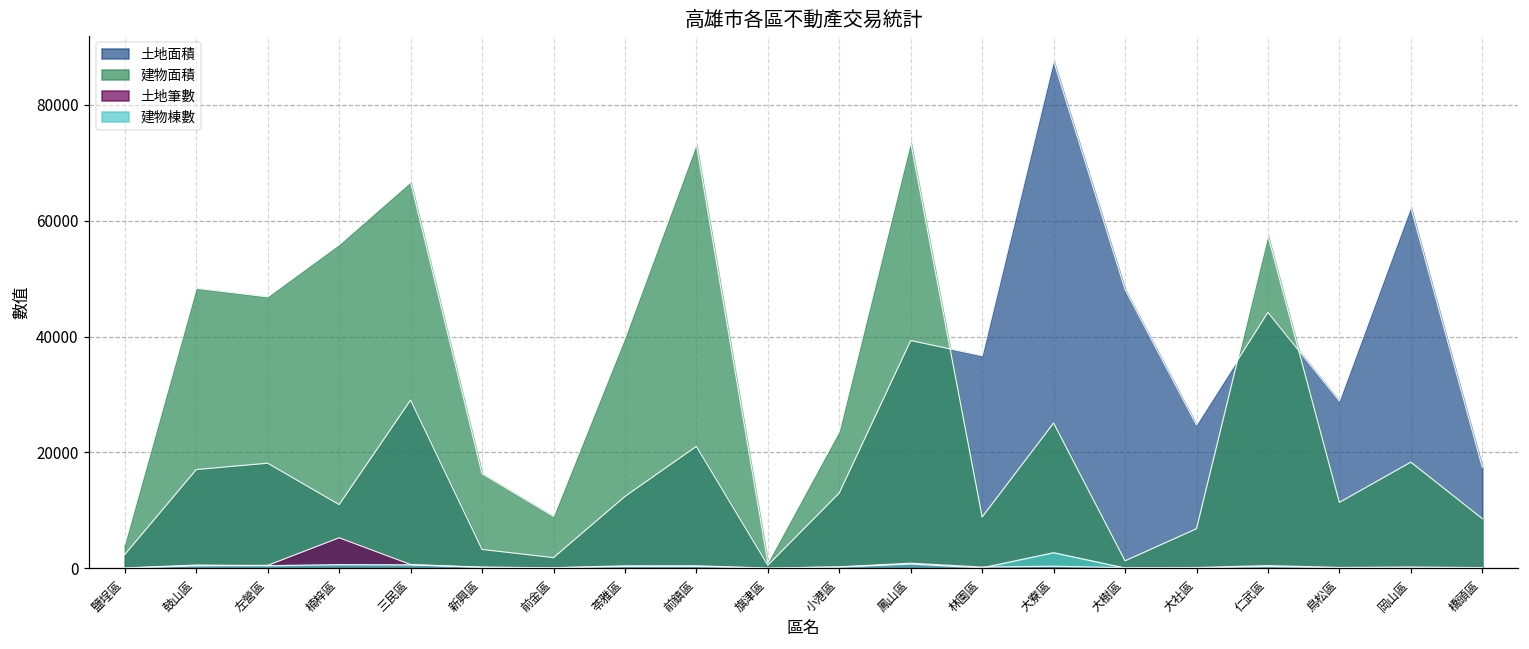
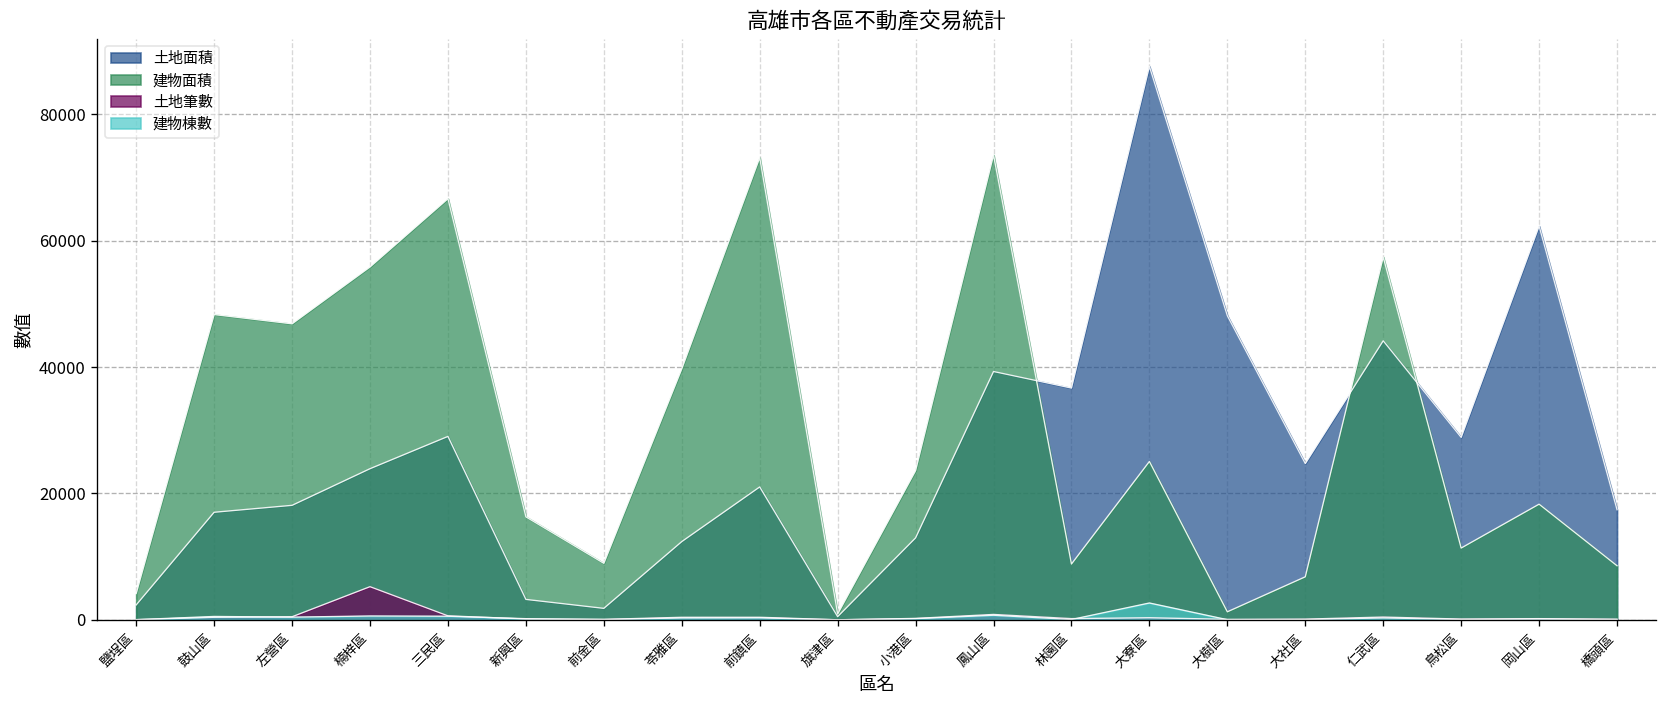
  {
    "土地面積": {
      "鹽埕區": 2000,
      "鼓山區": 17000,
      "左營區": 18000,
-     "楠梓區": 11000,
+     "楠梓區": 24000,
      "三民區": 29000,
      "新興區": 3000,
      "前金區": 2000,
      "苓雅區": 12000,
      "前鎮區": 21000,
      "小港區": 13000,
      "鳳山區": 39000,
      "林園區": 37000,
      "大寮區": 88000,
      "大樹區": 48000,
      "大社區": 25000,
      "仁武區": 44000,
      "鳥松區": 29000,
      "岡山區": 62000,
      "橋頭區": 17000
    },
    "建物面積": {
      "鹽埕區": 4000,
      "鼓山區": 48000,
      "左營區": 47000,
      "楠梓區": 56000,
      "三民區": 67000,
      "新興區": 16000,
      "前金區": 9000,
      "苓雅區": 40000,
      "前鎮區": 73000,
      "小港區": 24000,
      "鳳山區": 74000,
      "林園區": 9000,
      "大寮區": 25000,
      "大樹區": 1000,
      "大社區": 7000,
      "仁武區": 57000,
      "鳥松區": 11000,
      "岡山區": 18000,
      "橋頭區": 9000
    },
    "土地筆數": {
      "楠梓區": 5000,
      "大寮區": 0
    },
    "建物棟數": {
      "楠梓區": 1000,
      "大寮區": 3000
    }
  }
